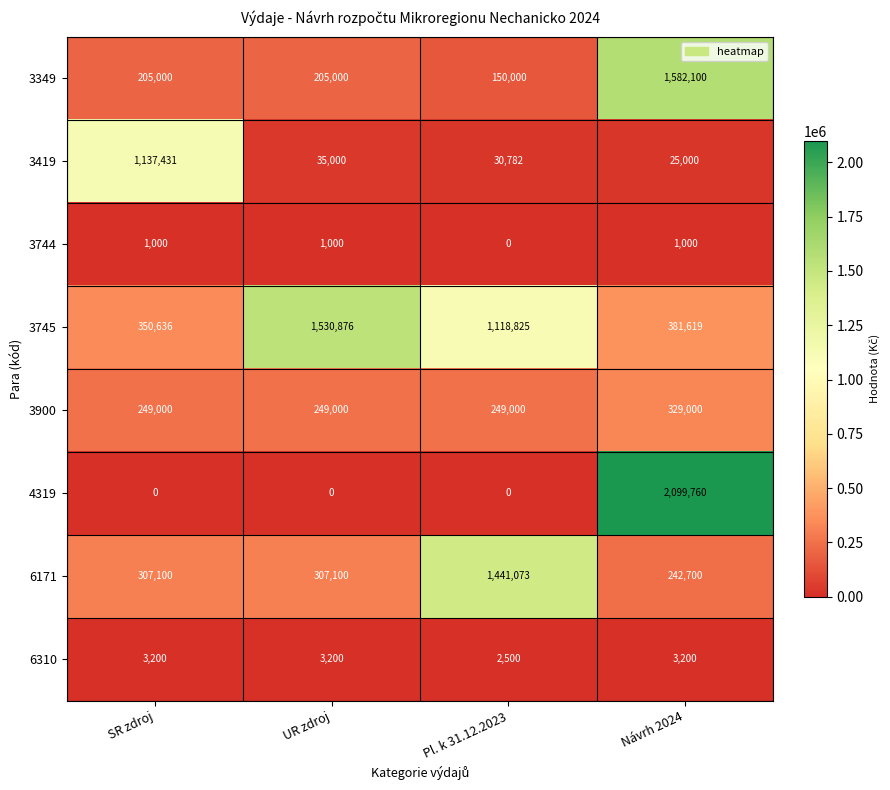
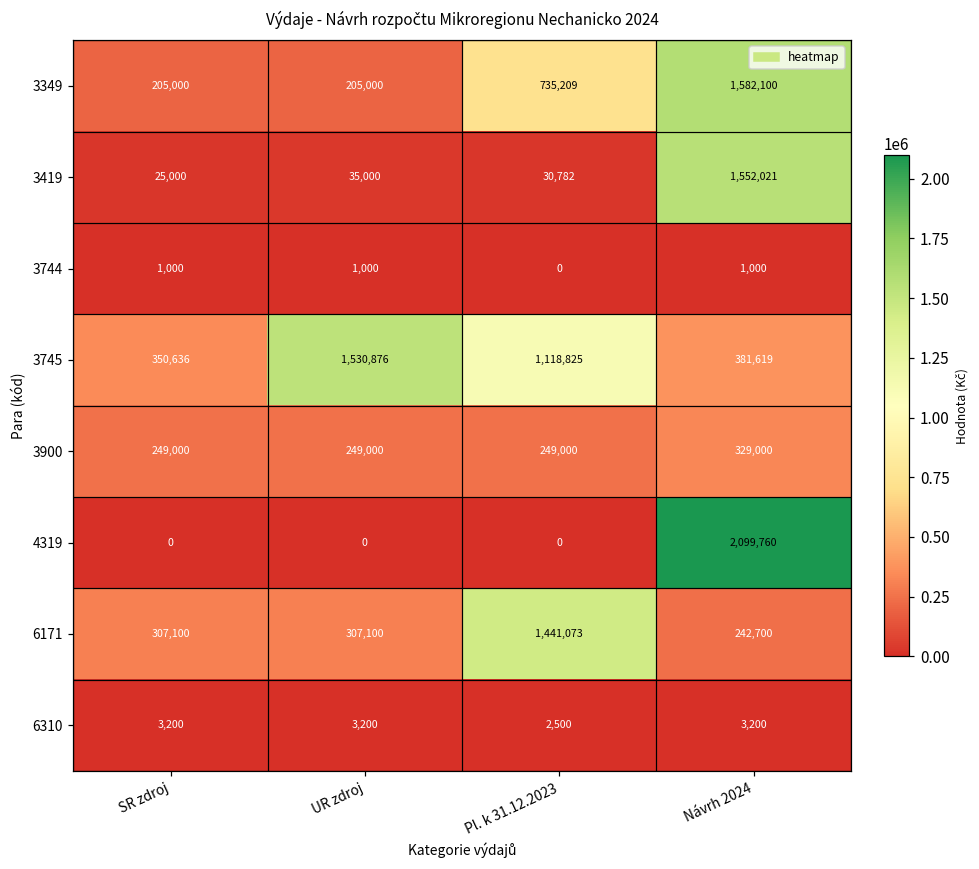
  {
    "3349": {
      "SR zdroj": "205,000",
      "UR zdroj": "205,000",
-     "Pl. k 31.12.2023": "150,000",
+     "Pl. k 31.12.2023": "735,209",
      "Návrh 2024": "1,582,100"
    },
    "3419": {
-     "SR zdroj": "1,137,431",
+     "SR zdroj": "25,000",
      "UR zdroj": "35,000",
      "Pl. k 31.12.2023": "30,782",
-     "Návrh 2024": "25,000"
+     "Návrh 2024": "1,552,021"
    },
    "3744": {
      "SR zdroj": "1,000",
      "UR zdroj": "1,000",
      "Pl. k 31.12.2023": "0",
      "Návrh 2024": "1,000"
    },
    "3745": {
      "SR zdroj": "350,636",
      "UR zdroj": "1,530,876",
      "Pl. k 31.12.2023": "1,118,825",
      "Návrh 2024": "381,619"
    },
    "3900": {
      "SR zdroj": "249,000",
      "UR zdroj": "249,000",
      "Pl. k 31.12.2023": "249,000",
      "Návrh 2024": "329,000"
    },
    "4319": {
      "SR zdroj": "0",
      "UR zdroj": "0",
      "Pl. k 31.12.2023": "0",
      "Návrh 2024": "2,099,760"
    },
    "6171": {
      "SR zdroj": "307,100",
      "UR zdroj": "307,100",
      "Pl. k 31.12.2023": "1,441,073",
      "Návrh 2024": "242,700"
    },
    "6310": {
      "SR zdroj": "3,200",
      "UR zdroj": "3,200",
      "Pl. k 31.12.2023": "2,500",
      "Návrh 2024": "3,200"
    }
  }
